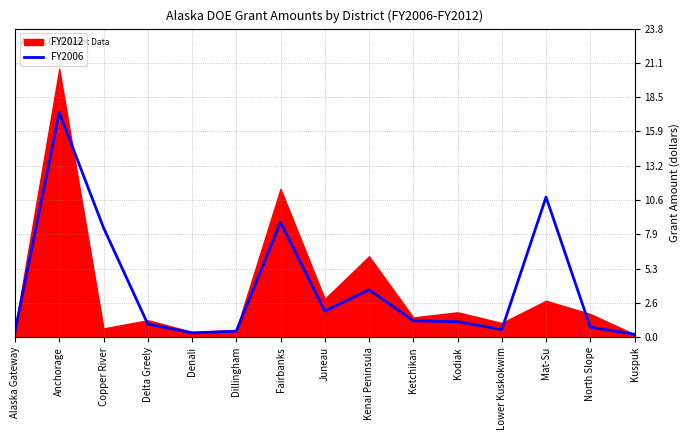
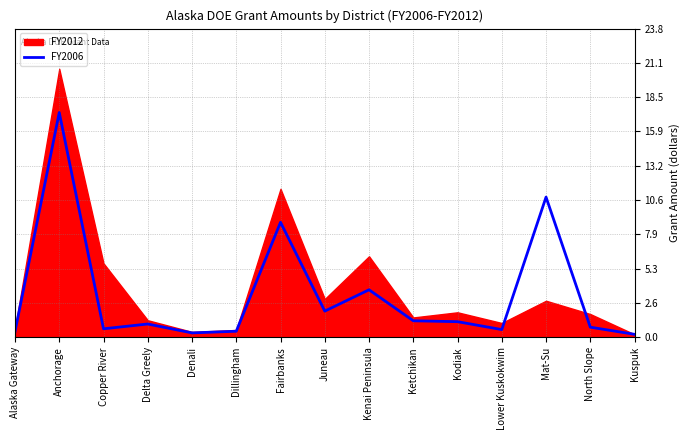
  {
    "FY2006": {
      "Alaska Gateway": 0.4,
      "Anchorage": 17.3,
-     "Copper River": 8.4,
+     "Copper River": 0.7,
      "Delta Greely": 1.0,
      "Fairbanks": 8.9,
      "Juneau": 2.0,
      "Kenai Peninsula": 3.7,
      "Ketchikan": 1.3,
      "Kodiak": 1.2,
      "Lower Kuskokwim": 0.6,
      "Mat-Su": 10.8,
      "North Slope": 0.8
    },
    "FY2012": {
      "Alaska Gateway": 0.7,
      "Anchorage": 20.7,
-     "Copper River": 0.7,
+     "Copper River": 5.7,
      "Delta Greely": 1.3,
      "Fairbanks": 11.4,
      "Juneau": 3.0,
      "Kenai Peninsula": 6.2,
      "Ketchikan": 1.5,
      "Kodiak": 1.9,
      "Lower Kuskokwim": 1.1,
      "Mat-Su": 2.8,
      "North Slope": 1.8
    }
  }
